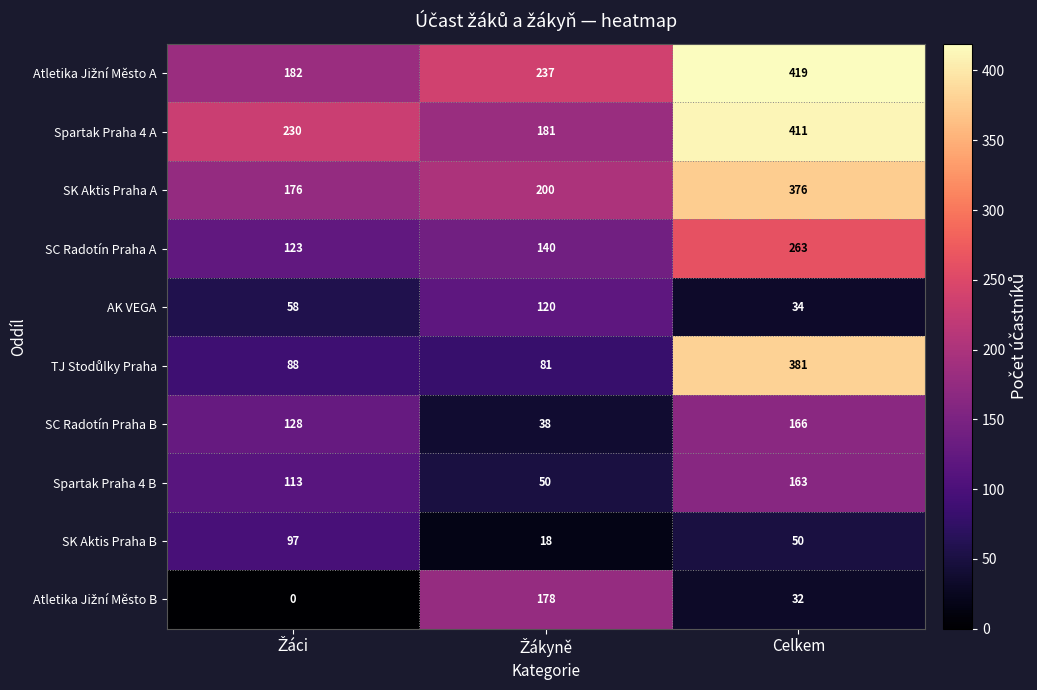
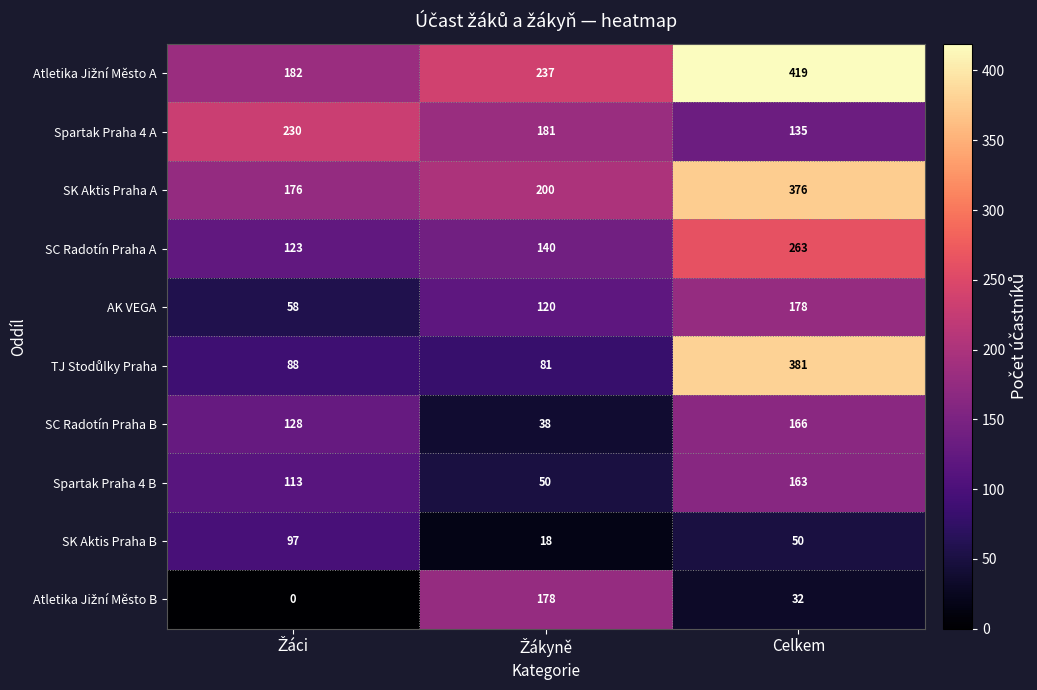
  {
    "Atletika Jižní Město A": {
      "Žáci": 182,
      "Žákyně": 237,
      "Celkem": 419
    },
    "Spartak Praha 4 A": {
      "Žáci": 230,
      "Žákyně": 181,
-     "Celkem": 411
+     "Celkem": 135
    },
    "SK Aktis Praha A": {
      "Žáci": 176,
      "Žákyně": 200,
      "Celkem": 376
    },
    "SC Radotín Praha A": {
      "Žáci": 123,
      "Žákyně": 140,
      "Celkem": 263
    },
    "AK VEGA": {
      "Žáci": 58,
      "Žákyně": 120,
-     "Celkem": 34
+     "Celkem": 178
    },
    "TJ Stodůlky Praha": {
      "Žáci": 88,
      "Žákyně": 81,
      "Celkem": 381
    },
    "SC Radotín Praha B": {
      "Žáci": 128,
      "Žákyně": 38,
      "Celkem": 166
    },
    "Spartak Praha 4 B": {
      "Žáci": 113,
      "Žákyně": 50,
      "Celkem": 163
    },
    "SK Aktis Praha B": {
      "Žáci": 97,
      "Žákyně": 18,
      "Celkem": 50
    },
    "Atletika Jižní Město B": {
      "Žáci": 0,
      "Žákyně": 178,
      "Celkem": 32
    }
  }
